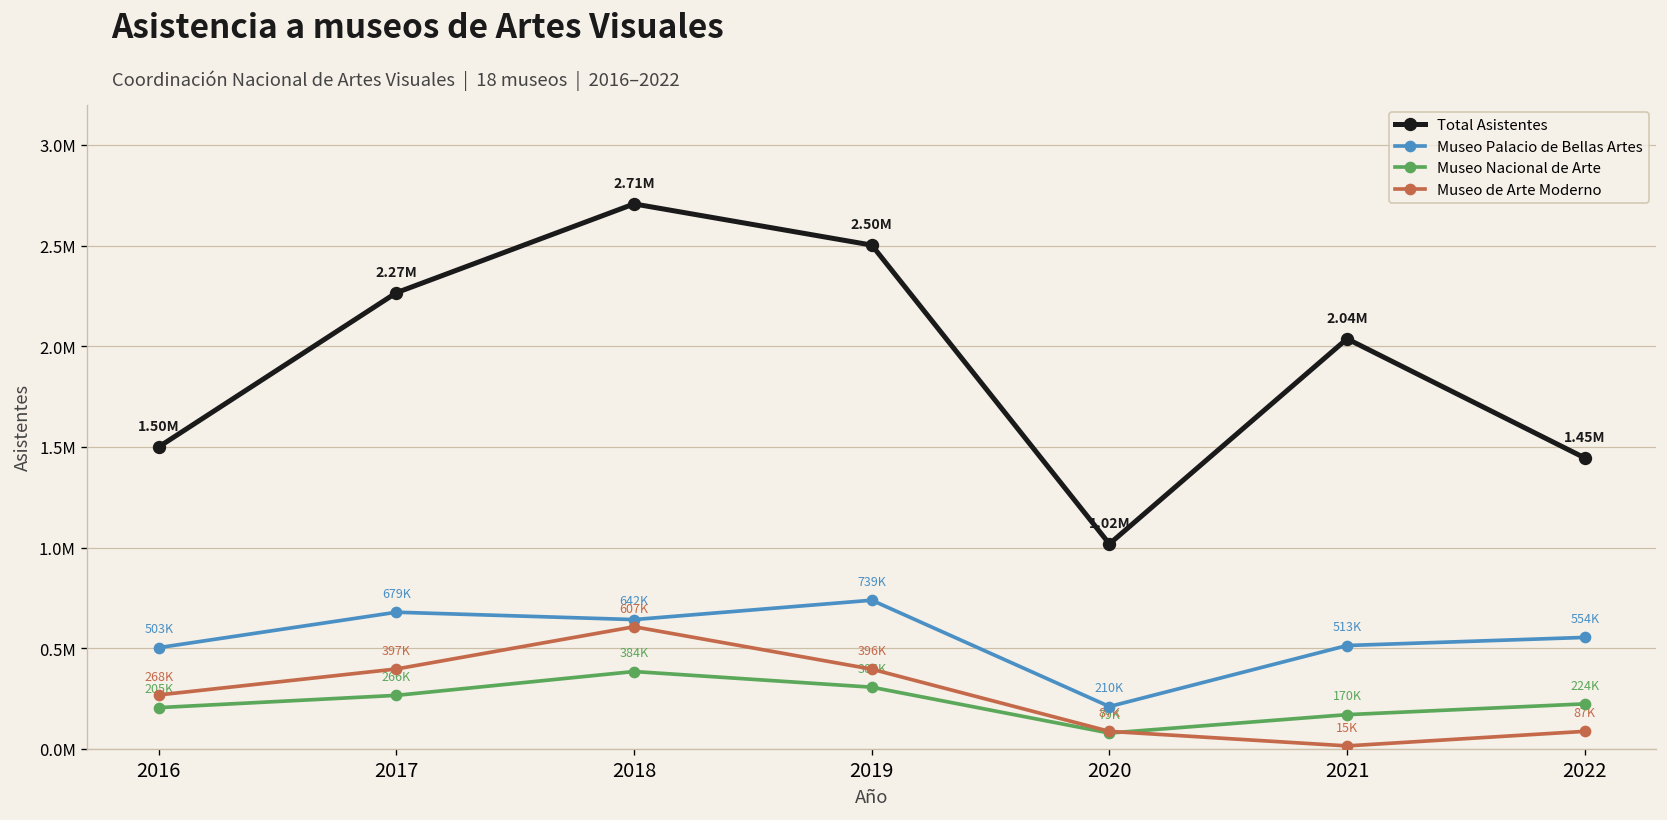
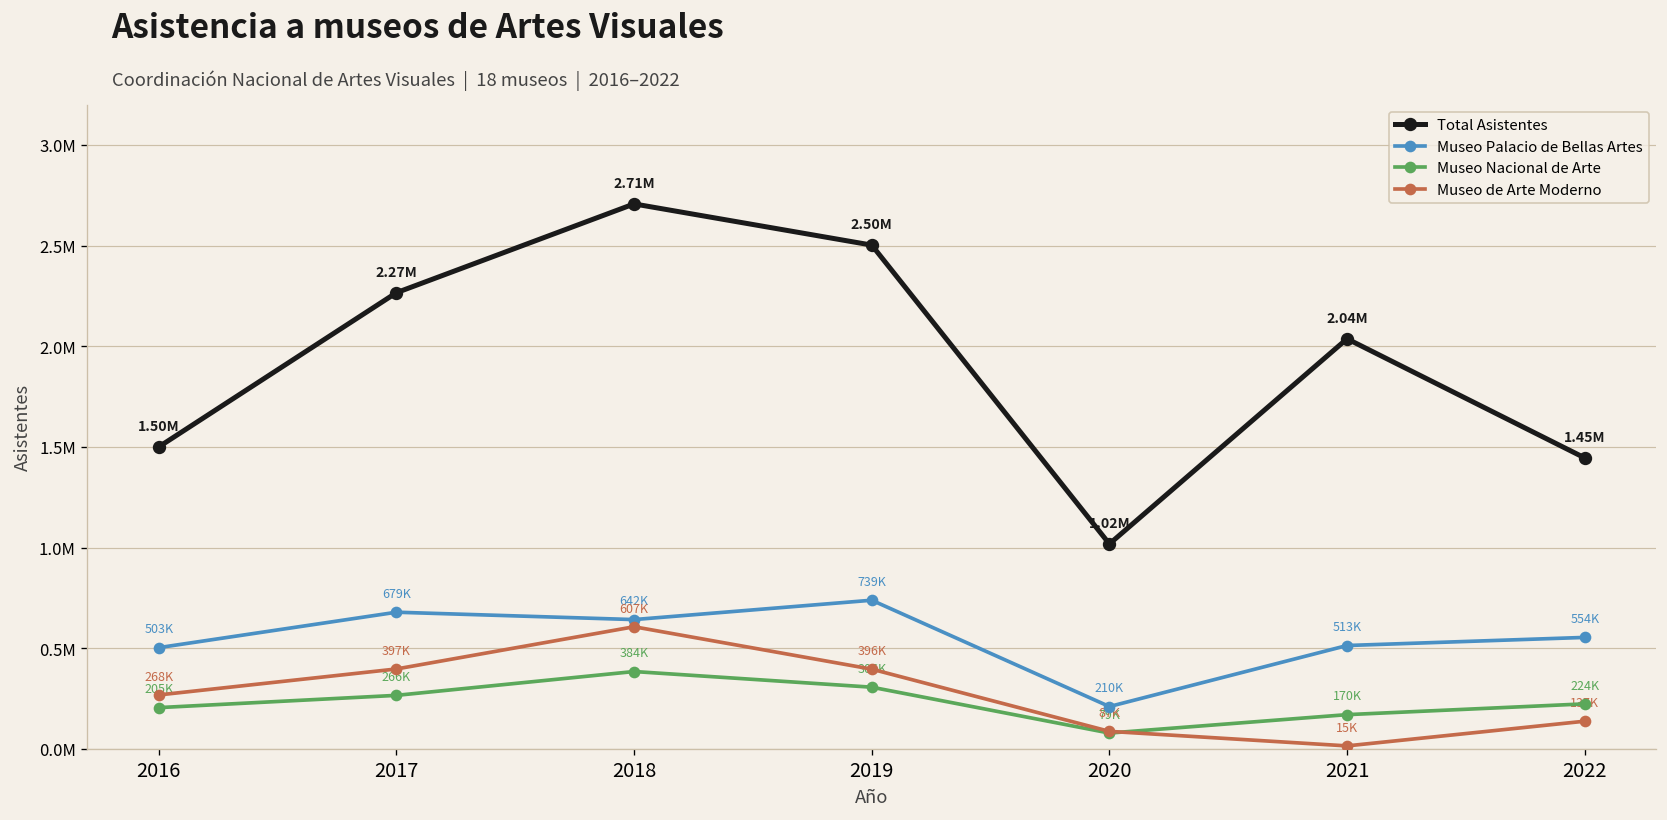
  {
    "Total Asistentes": {
      "2016": "1.50M",
      "2017": "2.27M",
      "2018": "2.71M",
      "2019": "2.50M",
      "2020": "1.02M",
      "2021": "2.04M",
      "2022": "1.45M"
    },
    "Museo Palacio de Bellas Artes": {
      "2016": "503K",
      "2017": "679K",
      "2019": "739K",
      "2020": "210K",
      "2021": "513K",
      "2022": "554K"
    },
    "Museo Nacional de Arte": {
      "2018": "384K",
      "2021": "170K",
      "2022": "224K"
    },
    "Museo de Arte Moderno": {
      "2016": "268K",
      "2017": "397K",
      "2019": "396K",
      "2021": "15K",
-     "2022": "87K"
+     "2022": "137K"
    }
  }
